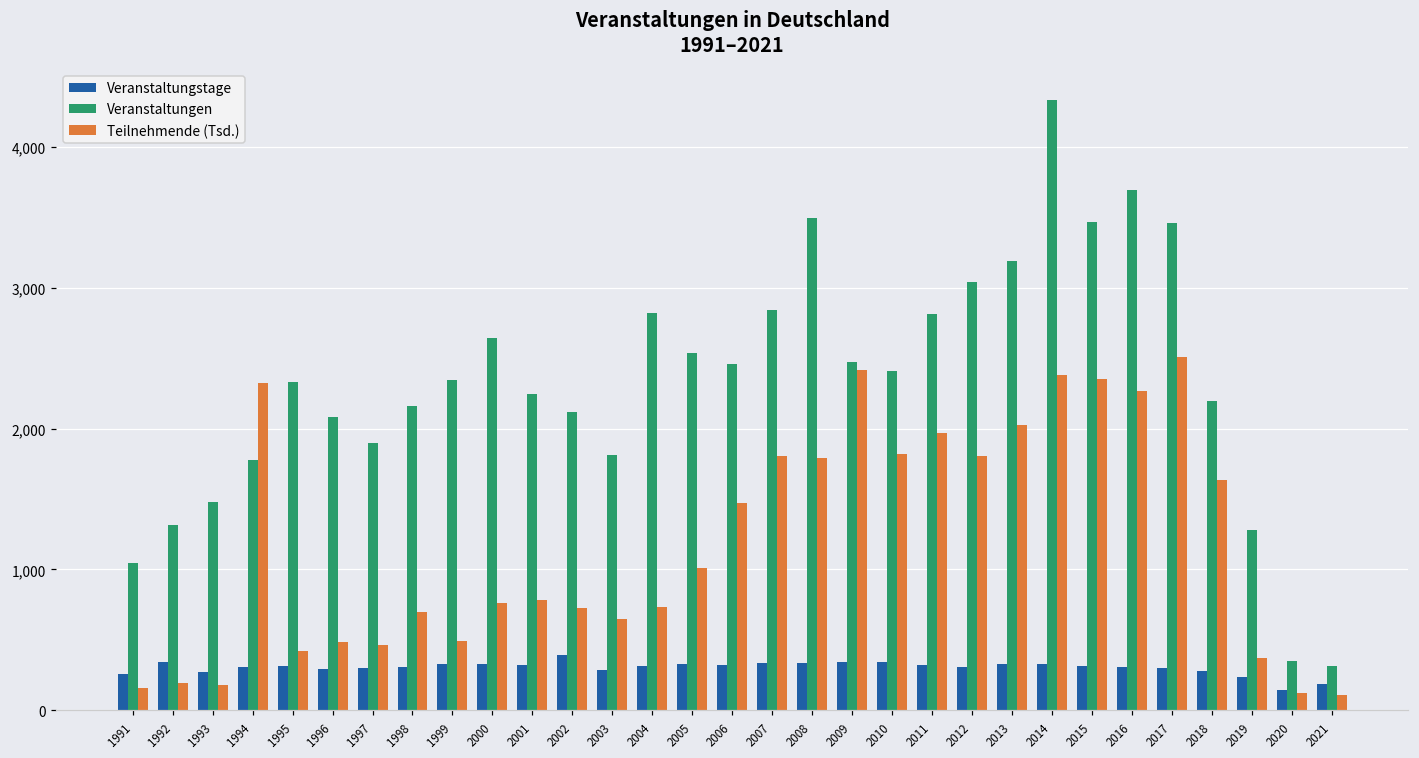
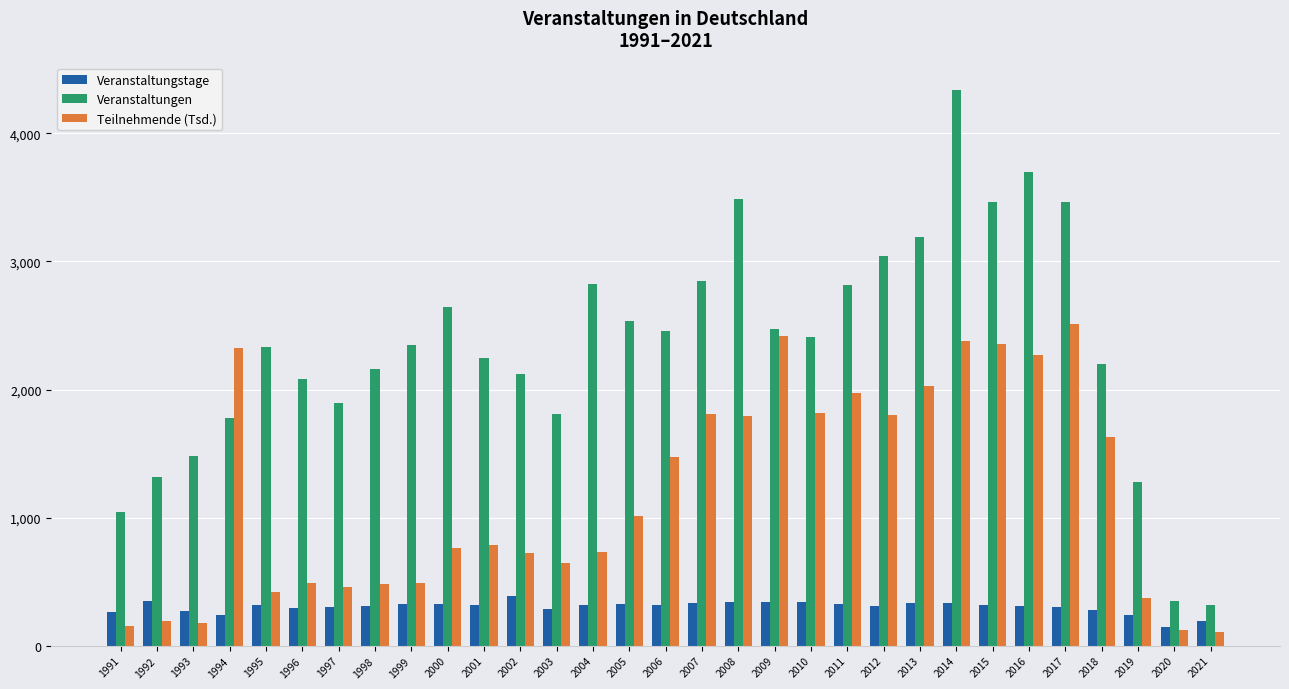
  {
    "Veranstaltungstage": {
      "1991": "260",
      "1992": "350",
      "1993": "270",
-     "1994": "310",
+     "1994": "240",
      "1995": "320",
      "1996": "300",
      "1997": "300",
      "1998": "310",
      "1999": "330",
      "2000": "330",
      "2001": "320",
      "2002": "390",
      "2003": "280",
      "2004": "310",
      "2005": "330",
      "2006": "320",
      "2007": "340",
      "2008": "340",
      "2009": "340",
      "2010": "340",
      "2011": "320",
      "2012": "310",
      "2013": "330",
      "2014": "330",
      "2015": "310",
      "2016": "310",
      "2017": "300",
      "2018": "280",
      "2019": "240",
      "2020": "140",
      "2021": "190"
    },
    "Veranstaltungen": {
      "1991": "1,050",
      "1992": "1,320",
      "1993": "1,480",
      "1994": "1,780",
      "1995": "2,330",
      "1996": "2,080",
      "1997": "1,890",
      "1998": "2,160",
      "1999": "2,340",
      "2000": "2,640",
      "2001": "2,250",
      "2002": "2,120",
      "2003": "1,810",
      "2004": "2,820",
      "2005": "2,530",
      "2006": "2,460",
      "2007": "2,850",
      "2008": "3,490",
      "2009": "2,470",
      "2010": "2,410",
      "2011": "2,820",
      "2012": "3,040",
      "2013": "3,190",
      "2014": "4,340",
      "2015": "3,460",
      "2016": "3,700",
      "2017": "3,460",
      "2018": "2,200",
      "2019": "1,280",
      "2020": "350",
      "2021": "320"
    },
    "Teilnehmende (Tsd.)": {
      "1991": "160",
      "1992": "190",
      "1993": "180",
      "1994": "2,320",
      "1995": "420",
      "1996": "490",
      "1997": "460",
-     "1998": "700",
+     "1998": "480",
      "1999": "490",
      "2000": "760",
      "2001": "790",
      "2002": "720",
      "2003": "650",
      "2004": "730",
      "2005": "1,010",
      "2006": "1,470",
      "2007": "1,810",
      "2008": "1,790",
      "2009": "2,420",
      "2010": "1,820",
      "2011": "1,970",
      "2012": "1,800",
      "2013": "2,030",
      "2014": "2,380",
      "2015": "2,360",
      "2016": "2,270",
      "2017": "2,510",
      "2018": "1,630",
      "2019": "370",
      "2020": "120",
      "2021": "110"
    }
  }
